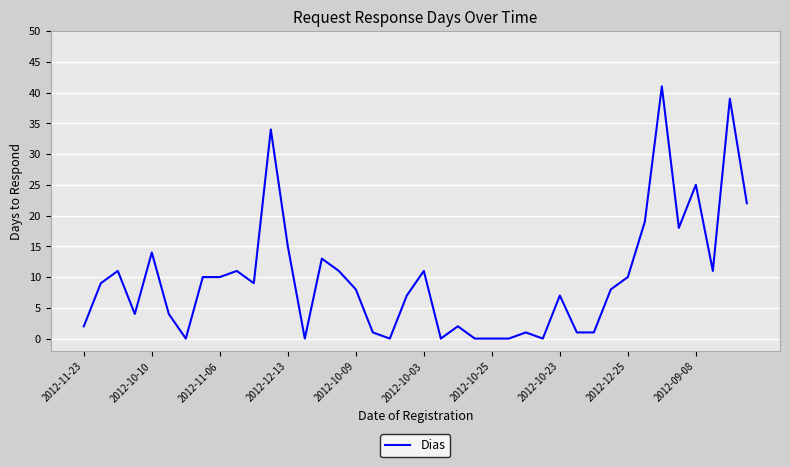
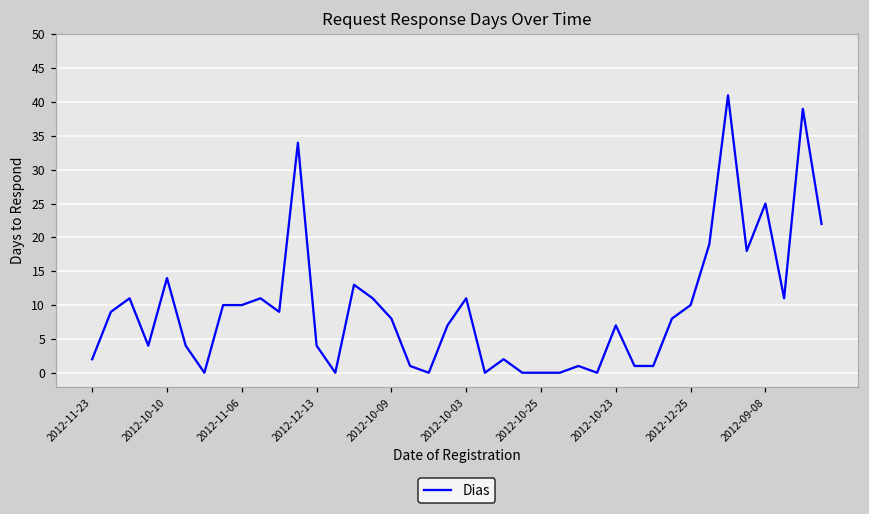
  {
    "2012-11-23": 2,
    "2012-10-10": 14,
    "2012-11-06": 10,
-   "2012-12-13": 15,
+   "2012-12-13": 4,
    "2012-10-09": 8,
    "2012-10-25": 0,
    "2012-10-23": 7,
    "2012-12-25": 10,
    "2012-09-08": 25
  }
